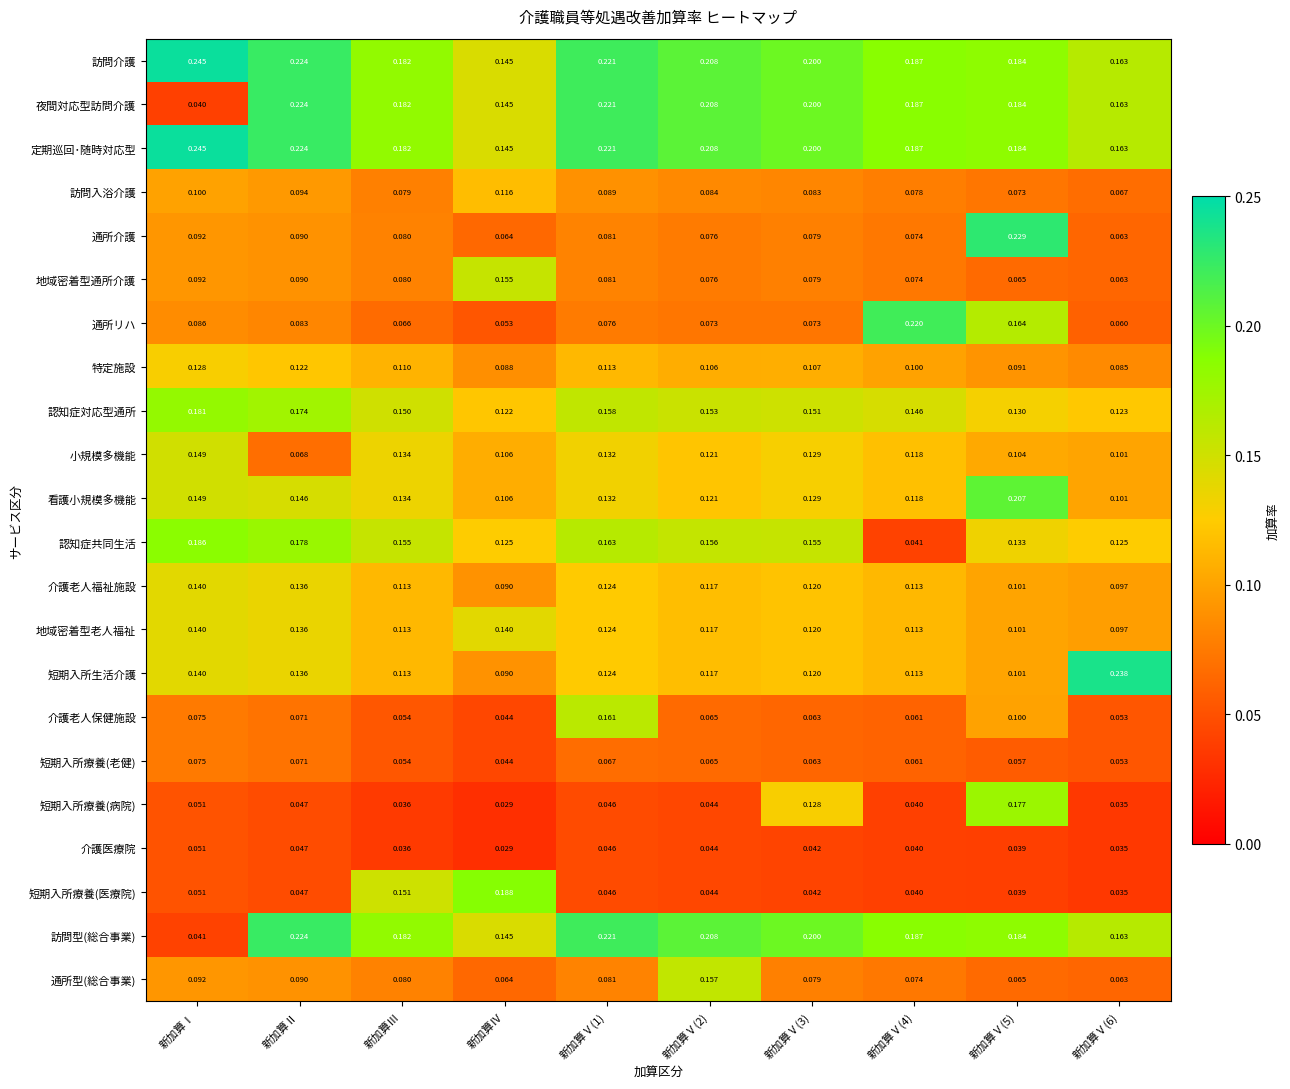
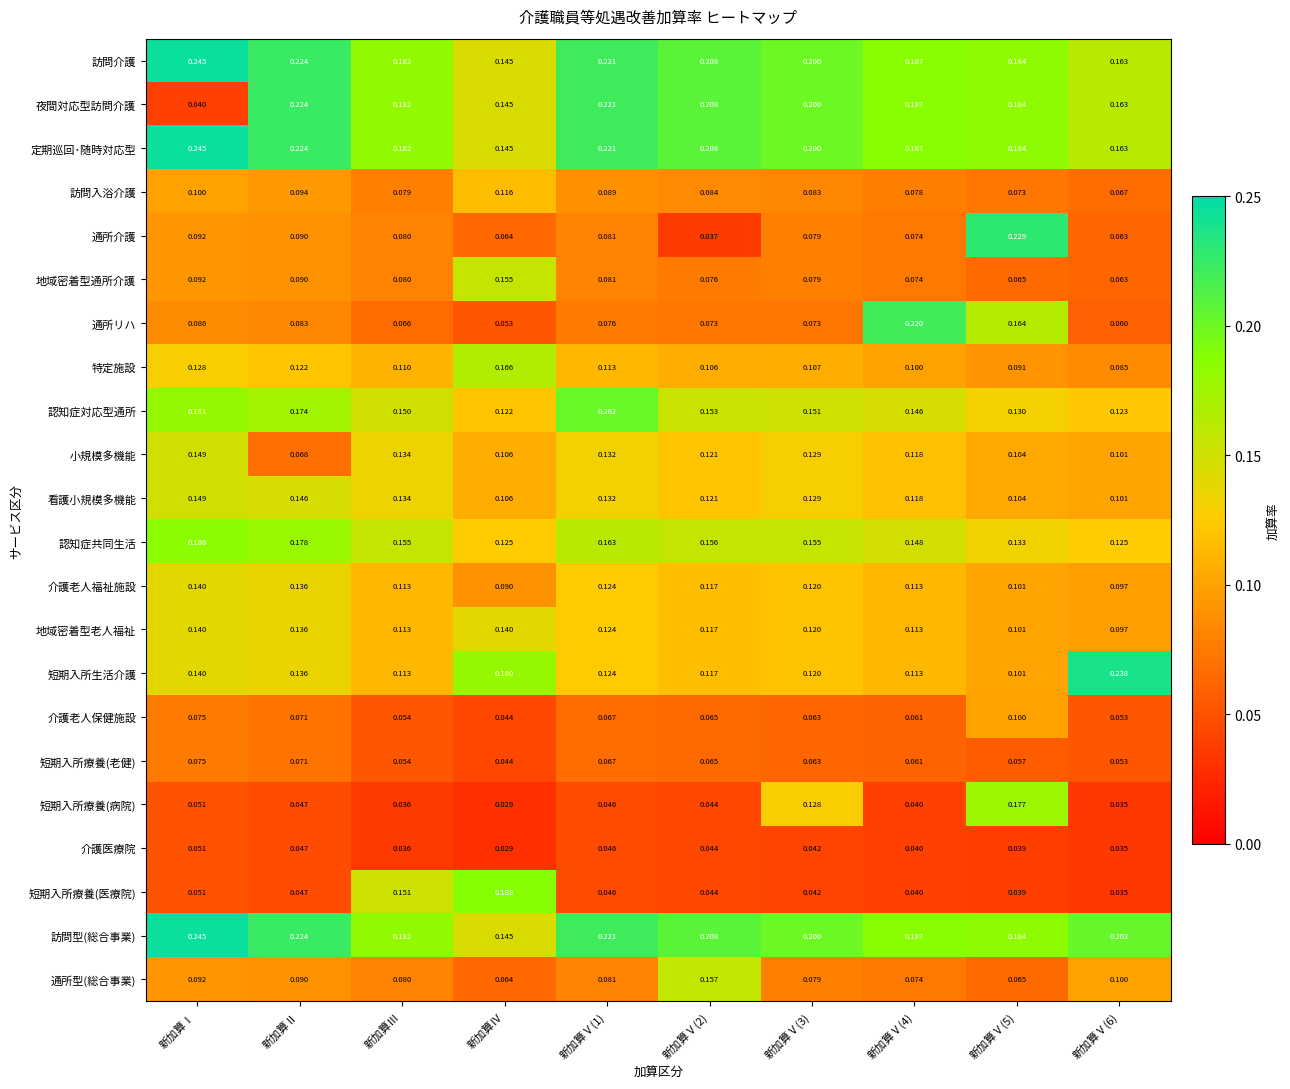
  {
    "通所介護": {
      "新加算Ⅰ": 0.092,
      "新加算Ⅱ": 0.090,
      "新加算Ⅲ": 0.080,
      "新加算Ⅳ": 0.064,
      "新加算Ⅴ(1)": 0.081,
-     "新加算Ⅴ(2)": 0.076,
+     "新加算Ⅴ(2)": 0.037,
      "新加算Ⅴ(3)": 0.079,
      "新加算Ⅴ(4)": 0.074,
      "新加算Ⅴ(5)": 0.229,
      "新加算Ⅴ(6)": 0.063
    },
    "特定施設": {
      "新加算Ⅰ": 0.128,
      "新加算Ⅱ": 0.122,
      "新加算Ⅲ": 0.110,
-     "新加算Ⅳ": 0.088,
+     "新加算Ⅳ": 0.166,
      "新加算Ⅴ(1)": 0.113,
      "新加算Ⅴ(2)": 0.106,
      "新加算Ⅴ(3)": 0.107,
      "新加算Ⅴ(4)": 0.100,
      "新加算Ⅴ(5)": 0.091,
      "新加算Ⅴ(6)": 0.085
    },
    "認知症対応型通所": {
      "新加算Ⅰ": 0.181,
      "新加算Ⅱ": 0.174,
      "新加算Ⅲ": 0.150,
      "新加算Ⅳ": 0.122,
-     "新加算Ⅴ(1)": 0.158,
+     "新加算Ⅴ(1)": 0.202,
      "新加算Ⅴ(2)": 0.153,
      "新加算Ⅴ(3)": 0.151,
      "新加算Ⅴ(4)": 0.146,
      "新加算Ⅴ(5)": 0.130,
      "新加算Ⅴ(6)": 0.123
    },
    "看護小規模多機能": {
      "新加算Ⅰ": 0.149,
      "新加算Ⅱ": 0.146,
      "新加算Ⅲ": 0.134,
      "新加算Ⅳ": 0.106,
      "新加算Ⅴ(1)": 0.132,
      "新加算Ⅴ(2)": 0.121,
      "新加算Ⅴ(3)": 0.129,
      "新加算Ⅴ(4)": 0.118,
-     "新加算Ⅴ(5)": 0.207,
+     "新加算Ⅴ(5)": 0.104,
      "新加算Ⅴ(6)": 0.101
    },
    "認知症共同生活": {
      "新加算Ⅰ": 0.186,
      "新加算Ⅱ": 0.178,
      "新加算Ⅲ": 0.155,
      "新加算Ⅳ": 0.125,
      "新加算Ⅴ(1)": 0.163,
      "新加算Ⅴ(2)": 0.156,
      "新加算Ⅴ(3)": 0.155,
-     "新加算Ⅴ(4)": 0.041,
+     "新加算Ⅴ(4)": 0.148,
      "新加算Ⅴ(5)": 0.133,
      "新加算Ⅴ(6)": 0.125
    },
    "短期入所生活介護": {
      "新加算Ⅰ": 0.140,
      "新加算Ⅱ": 0.136,
      "新加算Ⅲ": 0.113,
-     "新加算Ⅳ": 0.090,
+     "新加算Ⅳ": 0.180,
      "新加算Ⅴ(1)": 0.124,
      "新加算Ⅴ(2)": 0.117,
      "新加算Ⅴ(3)": 0.120,
      "新加算Ⅴ(4)": 0.113,
      "新加算Ⅴ(5)": 0.101,
      "新加算Ⅴ(6)": 0.238
    },
    "介護老人保健施設": {
      "新加算Ⅰ": 0.075,
      "新加算Ⅱ": 0.071,
      "新加算Ⅲ": 0.054,
      "新加算Ⅳ": 0.044,
-     "新加算Ⅴ(1)": 0.161,
+     "新加算Ⅴ(1)": 0.067,
      "新加算Ⅴ(2)": 0.065,
      "新加算Ⅴ(3)": 0.063,
      "新加算Ⅴ(4)": 0.061,
      "新加算Ⅴ(5)": 0.100,
      "新加算Ⅴ(6)": 0.053
    },
    "訪問型(総合事業)": {
-     "新加算Ⅰ": 0.041,
+     "新加算Ⅰ": 0.245,
      "新加算Ⅱ": 0.224,
      "新加算Ⅲ": 0.182,
      "新加算Ⅳ": 0.145,
      "新加算Ⅴ(1)": 0.221,
      "新加算Ⅴ(2)": 0.208,
      "新加算Ⅴ(3)": 0.200,
      "新加算Ⅴ(4)": 0.187,
      "新加算Ⅴ(5)": 0.184,
-     "新加算Ⅴ(6)": 0.163
+     "新加算Ⅴ(6)": 0.203
    },
    "通所型(総合事業)": {
      "新加算Ⅰ": 0.092,
      "新加算Ⅱ": 0.090,
      "新加算Ⅲ": 0.080,
      "新加算Ⅳ": 0.064,
      "新加算Ⅴ(1)": 0.081,
      "新加算Ⅴ(2)": 0.157,
      "新加算Ⅴ(3)": 0.079,
      "新加算Ⅴ(4)": 0.074,
      "新加算Ⅴ(5)": 0.065,
-     "新加算Ⅴ(6)": 0.063
+     "新加算Ⅴ(6)": 0.100
    }
  }
